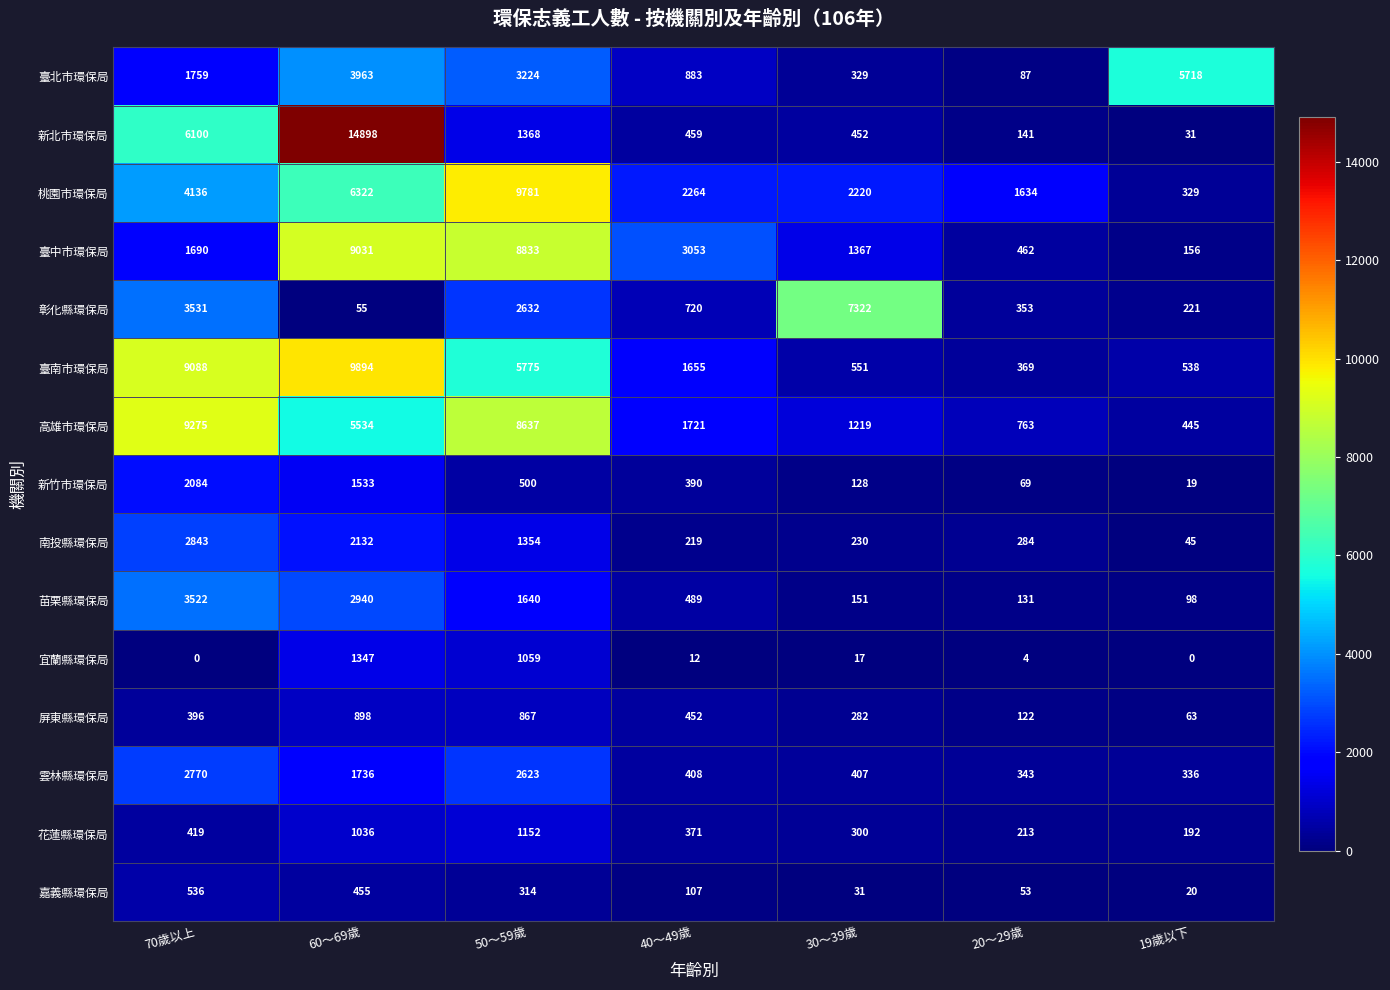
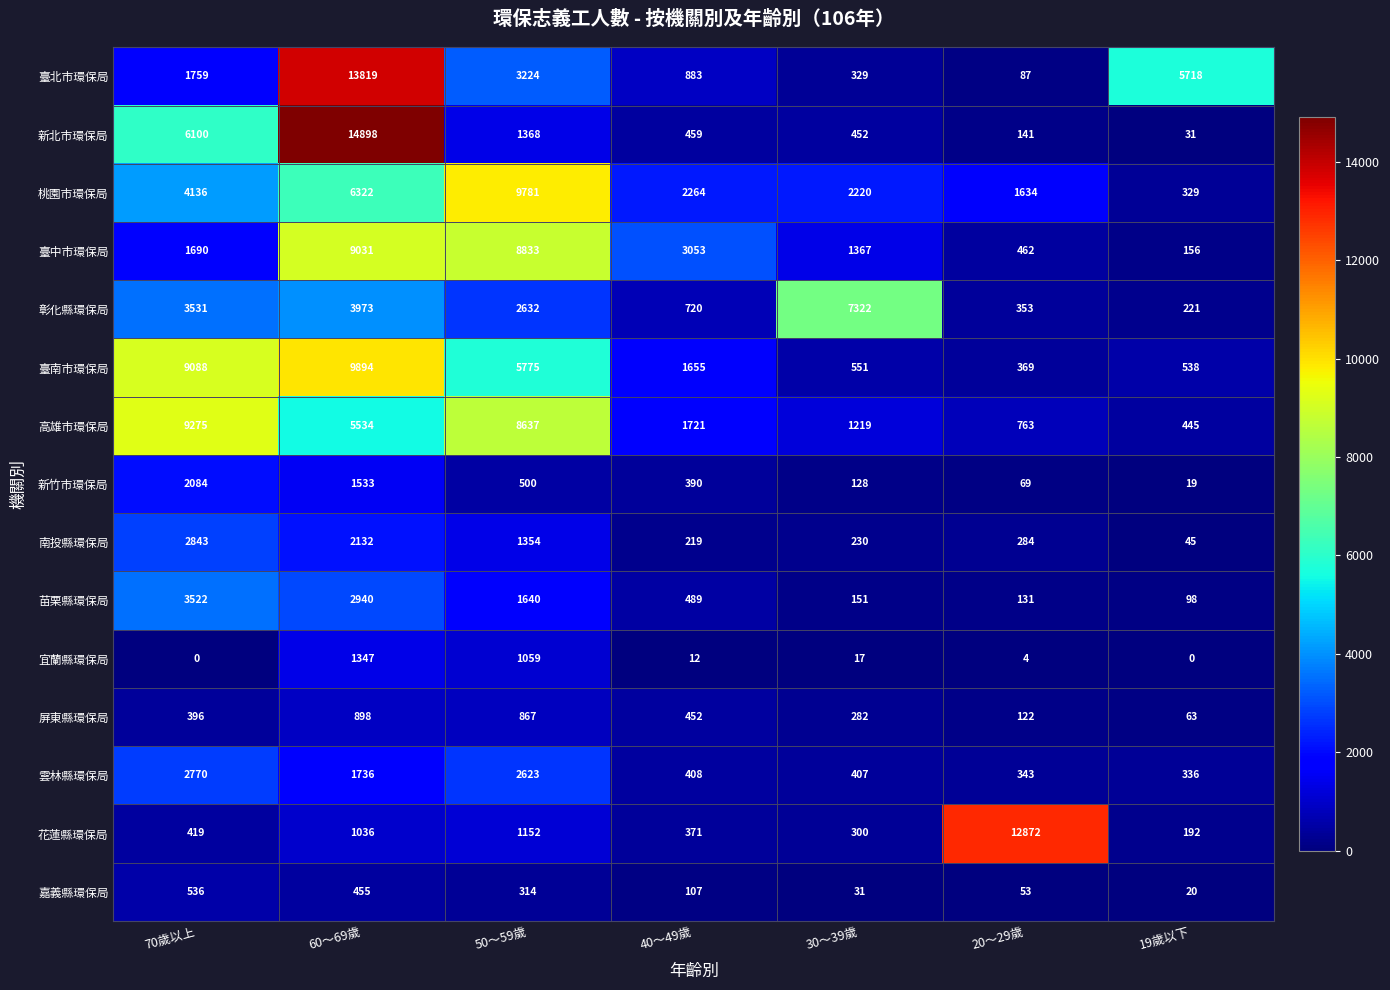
  {
    "臺北市環保局": {
      "70歲以上": 1759,
-     "60～69歲": 3963,
+     "60～69歲": 13819,
      "50～59歲": 3224,
      "40～49歲": 883,
      "30～39歲": 329,
      "20～29歲": 87,
      "19歲以下": 5718
    },
    "新北市環保局": {
      "70歲以上": 6100,
      "60～69歲": 14898,
      "50～59歲": 1368,
      "40～49歲": 459,
      "30～39歲": 452,
      "20～29歲": 141,
      "19歲以下": 31
    },
    "桃園市環保局": {
      "70歲以上": 4136,
      "60～69歲": 6322,
      "50～59歲": 9781,
      "40～49歲": 2264,
      "30～39歲": 2220,
      "20～29歲": 1634,
      "19歲以下": 329
    },
    "臺中市環保局": {
      "70歲以上": 1690,
      "60～69歲": 9031,
      "50～59歲": 8833,
      "40～49歲": 3053,
      "30～39歲": 1367,
      "20～29歲": 462,
      "19歲以下": 156
    },
    "彰化縣環保局": {
      "70歲以上": 3531,
-     "60～69歲": 55,
+     "60～69歲": 3973,
      "50～59歲": 2632,
      "40～49歲": 720,
      "30～39歲": 7322,
      "20～29歲": 353,
      "19歲以下": 221
    },
    "臺南市環保局": {
      "70歲以上": 9088,
      "60～69歲": 9894,
      "50～59歲": 5775,
      "40～49歲": 1655,
      "30～39歲": 551,
      "20～29歲": 369,
      "19歲以下": 538
    },
    "高雄市環保局": {
      "70歲以上": 9275,
      "60～69歲": 5534,
      "50～59歲": 8637,
      "40～49歲": 1721,
      "30～39歲": 1219,
      "20～29歲": 763,
      "19歲以下": 445
    },
    "新竹市環保局": {
      "70歲以上": 2084,
      "60～69歲": 1533,
      "50～59歲": 500,
      "40～49歲": 390,
      "30～39歲": 128,
      "20～29歲": 69,
      "19歲以下": 19
    },
    "南投縣環保局": {
      "70歲以上": 2843,
      "60～69歲": 2132,
      "50～59歲": 1354,
      "40～49歲": 219,
      "30～39歲": 230,
      "20～29歲": 284,
      "19歲以下": 45
    },
    "苗栗縣環保局": {
      "70歲以上": 3522,
      "60～69歲": 2940,
      "50～59歲": 1640,
      "40～49歲": 489,
      "30～39歲": 151,
      "20～29歲": 131,
      "19歲以下": 98
    },
    "宜蘭縣環保局": {
      "70歲以上": 0,
      "60～69歲": 1347,
      "50～59歲": 1059,
      "40～49歲": 12,
      "30～39歲": 17,
      "20～29歲": 4,
      "19歲以下": 0
    },
    "屏東縣環保局": {
      "70歲以上": 396,
      "60～69歲": 898,
      "50～59歲": 867,
      "40～49歲": 452,
      "30～39歲": 282,
      "20～29歲": 122,
      "19歲以下": 63
    },
    "雲林縣環保局": {
      "70歲以上": 2770,
      "60～69歲": 1736,
      "50～59歲": 2623,
      "40～49歲": 408,
      "30～39歲": 407,
      "20～29歲": 343,
      "19歲以下": 336
    },
    "花蓮縣環保局": {
      "70歲以上": 419,
      "60～69歲": 1036,
      "50～59歲": 1152,
      "40～49歲": 371,
      "30～39歲": 300,
-     "20～29歲": 213,
+     "20～29歲": 12872,
      "19歲以下": 192
    },
    "嘉義縣環保局": {
      "70歲以上": 536,
      "60～69歲": 455,
      "50～59歲": 314,
      "40～49歲": 107,
      "30～39歲": 31,
      "20～29歲": 53,
      "19歲以下": 20
    }
  }
